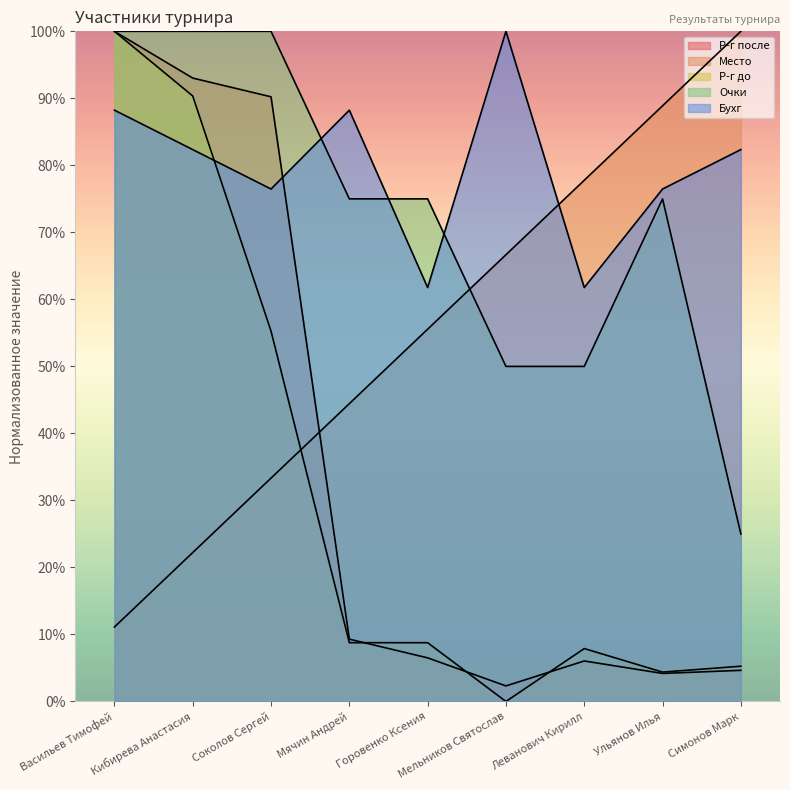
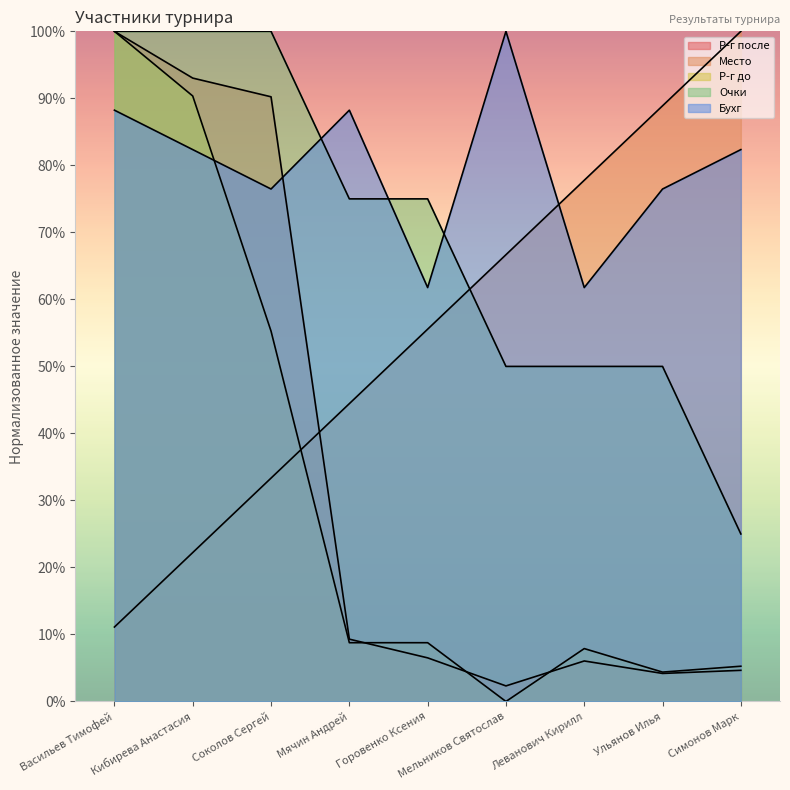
  {
    "Очки": {
      "Кибирева Анастасия": "100%",
      "Соколов Сергей": "100%",
      "Мячин Андрей": "75%",
      "Горовенко Ксения": "75%",
      "Мельников Святослав": "50%",
      "Леванович Кирилл": "50%",
-     "Ульянов Илья": "75%",
+     "Ульянов Илья": "50%",
      "Симонов Марк": "25%"
    },
    "Бухг": {
      "Васильев Тимофей": "88%",
      "Кибирева Анастасия": "82%",
      "Соколов Сергей": "76%",
      "Мячин Андрей": "88%",
      "Горовенко Ксения": "62%",
      "Мельников Святослав": "100%",
      "Леванович Кирилл": "62%",
      "Ульянов Илья": "76%",
      "Симонов Марк": "82%"
    }
  }
